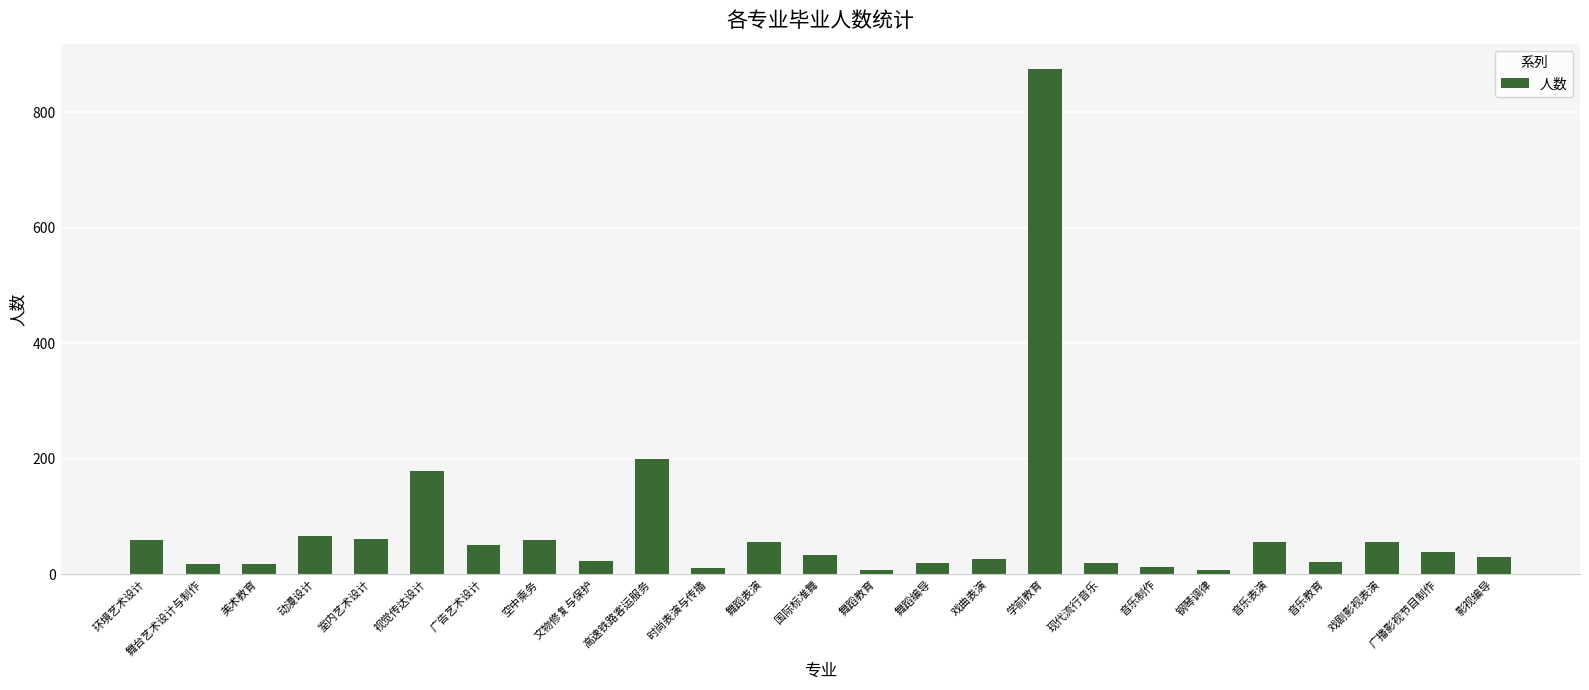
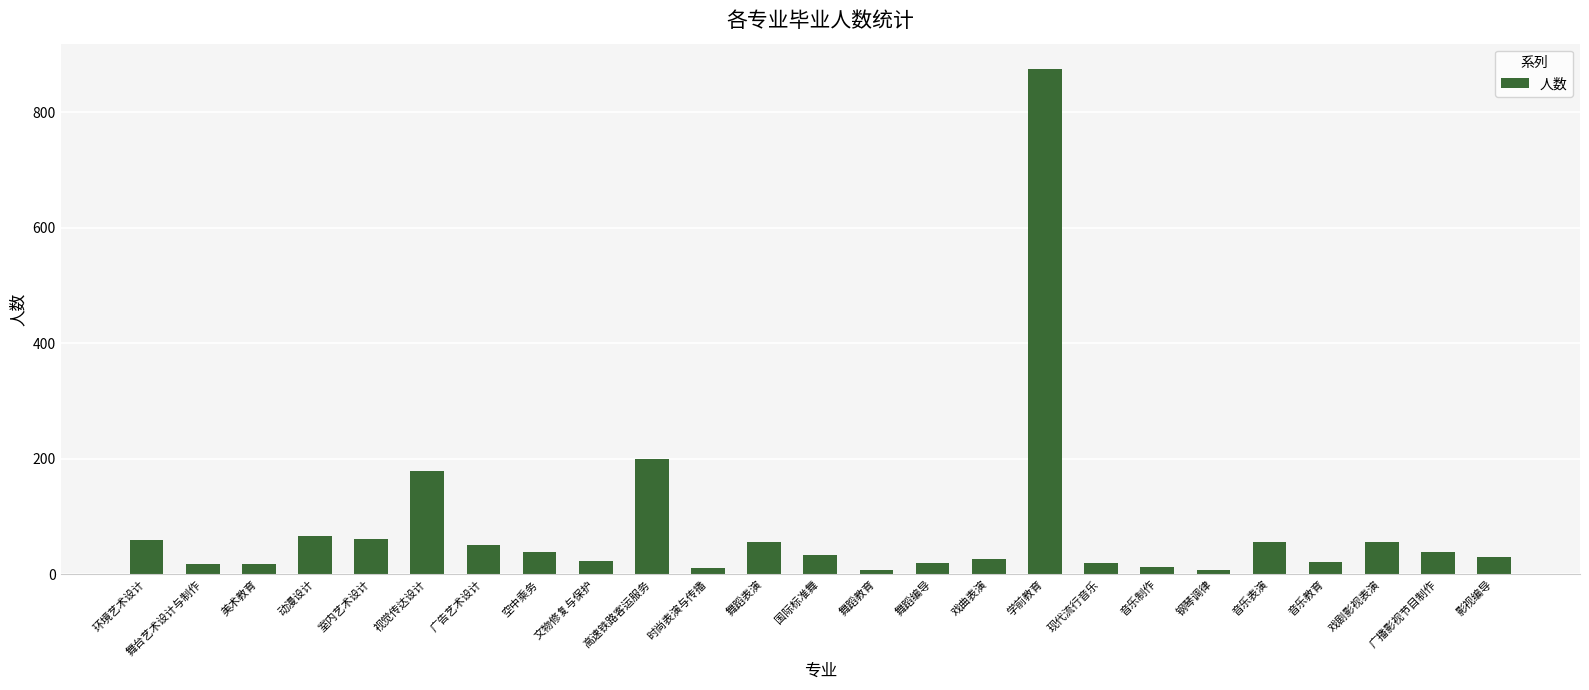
  {
    "环境艺术设计": 60,
    "舞台艺术设计与制作": 20,
    "美术教育": 20,
    "动漫设计": 70,
    "室内艺术设计": 60,
    "视觉传达设计": 180,
    "广告艺术设计": 50,
-   "空中乘务": 60,
+   "空中乘务": 40,
    "文物修复与保护": 20,
    "高速铁路客运服务": 200,
    "时尚表演与传播": 10,
    "舞蹈表演": 60,
    "国际标准舞": 30,
    "舞蹈教育": 10,
    "舞蹈编导": 20,
    "戏曲表演": 30,
    "学前教育": 880,
    "现代流行音乐": 20,
    "音乐制作": 10,
    "钢琴调律": 10,
    "音乐表演": 60,
    "音乐教育": 20,
    "戏剧影视表演": 60,
    "广播影视节目制作": 40,
    "影视编导": 30
  }
